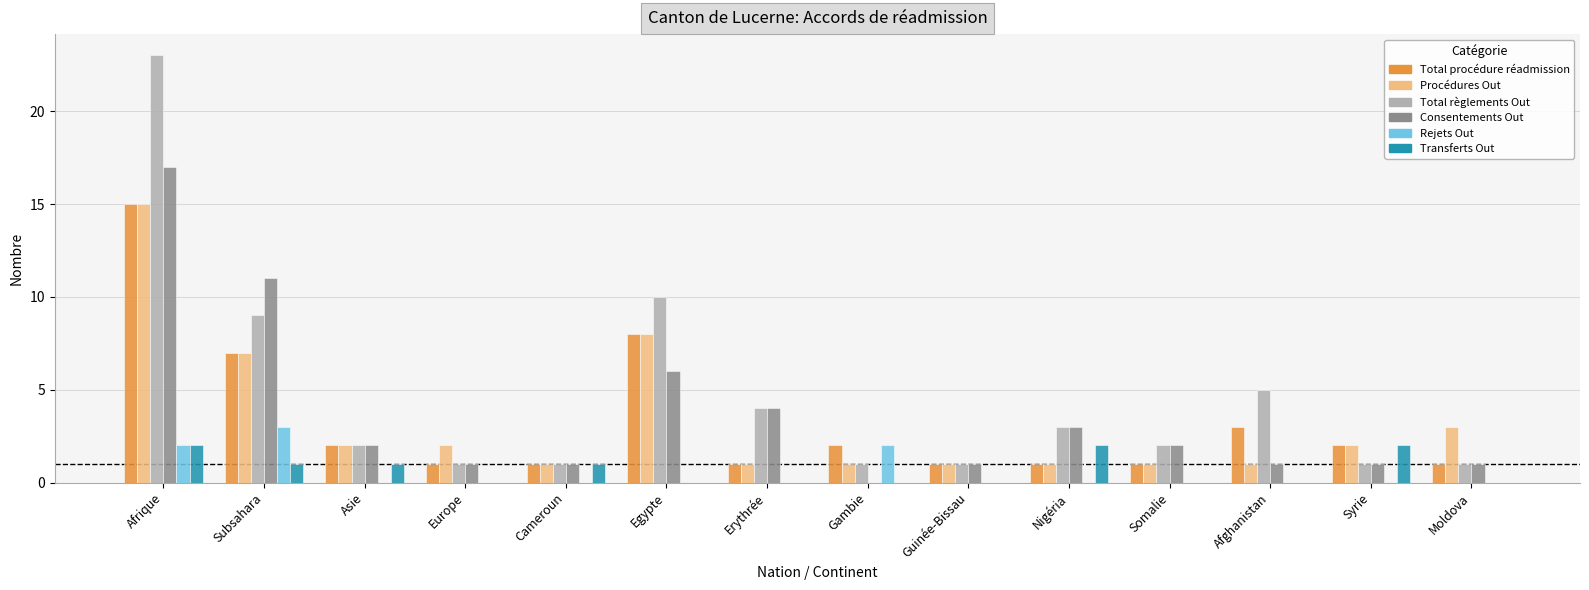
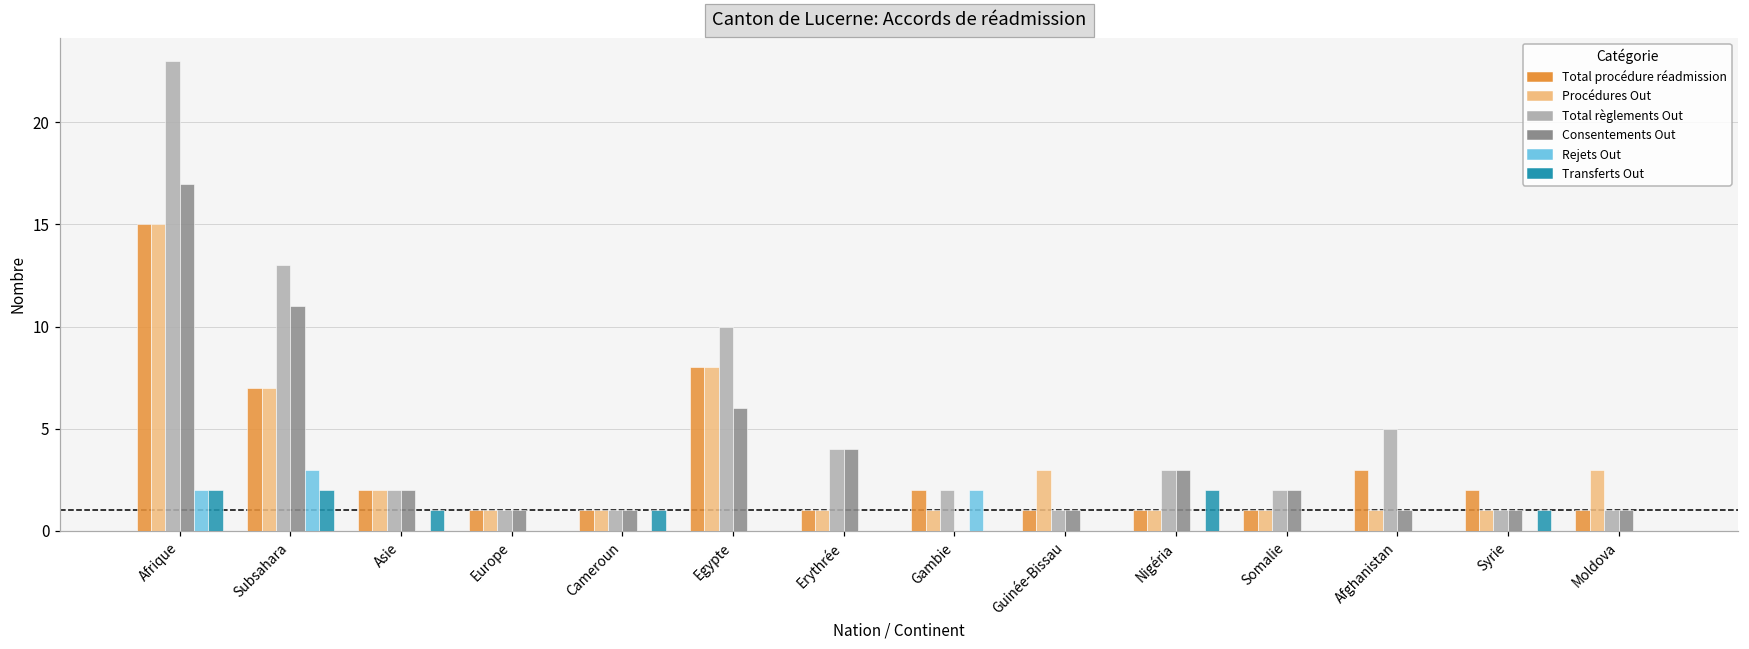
  {
    "Total procédure réadmission": {
      "Afrique": 15,
      "Subsahara": 7,
      "Asie": 2,
      "Europe": 1,
      "Cameroun": 1,
      "Egypte": 8,
      "Erythrée": 1,
      "Gambie": 2,
      "Guinée-Bissau": 1,
      "Nigéria": 1,
      "Somalie": 1,
      "Afghanistan": 3,
      "Syrie": 2,
      "Moldova": 1
    },
    "Procédures Out": {
      "Afrique": 15,
      "Subsahara": 7,
      "Asie": 2,
-     "Europe": 2,
+     "Europe": 1,
      "Cameroun": 1,
      "Egypte": 8,
      "Erythrée": 1,
      "Gambie": 1,
-     "Guinée-Bissau": 1,
+     "Guinée-Bissau": 3,
      "Nigéria": 1,
      "Somalie": 1,
      "Afghanistan": 1,
-     "Syrie": 2,
+     "Syrie": 1,
      "Moldova": 3
    },
    "Total règlements Out": {
      "Afrique": 23,
-     "Subsahara": 9,
+     "Subsahara": 13,
      "Asie": 2,
      "Europe": 1,
      "Cameroun": 1,
      "Egypte": 10,
      "Erythrée": 4,
-     "Gambie": 1,
+     "Gambie": 2,
      "Guinée-Bissau": 1,
      "Nigéria": 3,
      "Somalie": 2,
      "Afghanistan": 5,
      "Syrie": 1,
      "Moldova": 1
    },
    "Consentements Out": {
      "Afrique": 17,
      "Subsahara": 11,
      "Asie": 2,
      "Europe": 1,
      "Cameroun": 1,
      "Egypte": 6,
      "Erythrée": 4,
      "Gambie": 0,
      "Guinée-Bissau": 1,
      "Nigéria": 3,
      "Somalie": 2,
      "Afghanistan": 1,
      "Syrie": 1,
      "Moldova": 1
    },
    "Rejets Out": {
      "Afrique": 2,
      "Subsahara": 3,
      "Asie": 0,
      "Europe": 0,
      "Cameroun": 0,
      "Egypte": 0,
      "Erythrée": 0,
      "Gambie": 2,
      "Guinée-Bissau": 0,
      "Nigéria": 0,
      "Somalie": 0,
      "Afghanistan": 0,
      "Syrie": 0,
      "Moldova": 0
    },
    "Transferts Out": {
      "Afrique": 2,
-     "Subsahara": 1,
+     "Subsahara": 2,
      "Asie": 1,
      "Europe": 0,
      "Cameroun": 1,
      "Egypte": 0,
      "Erythrée": 0,
      "Gambie": 0,
      "Guinée-Bissau": 0,
      "Nigéria": 2,
      "Somalie": 0,
      "Afghanistan": 0,
-     "Syrie": 2,
+     "Syrie": 1,
      "Moldova": 0
    }
  }
